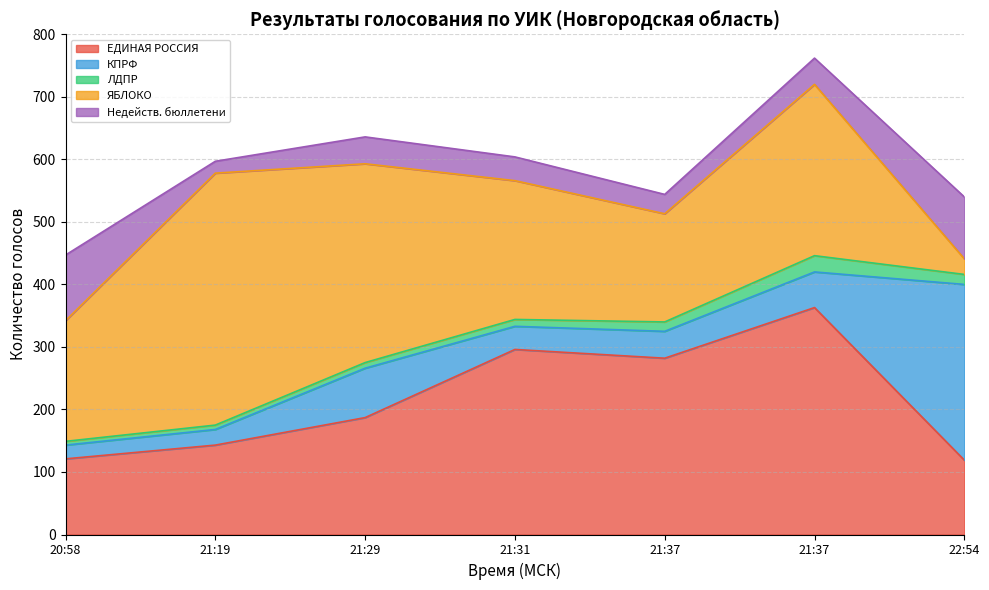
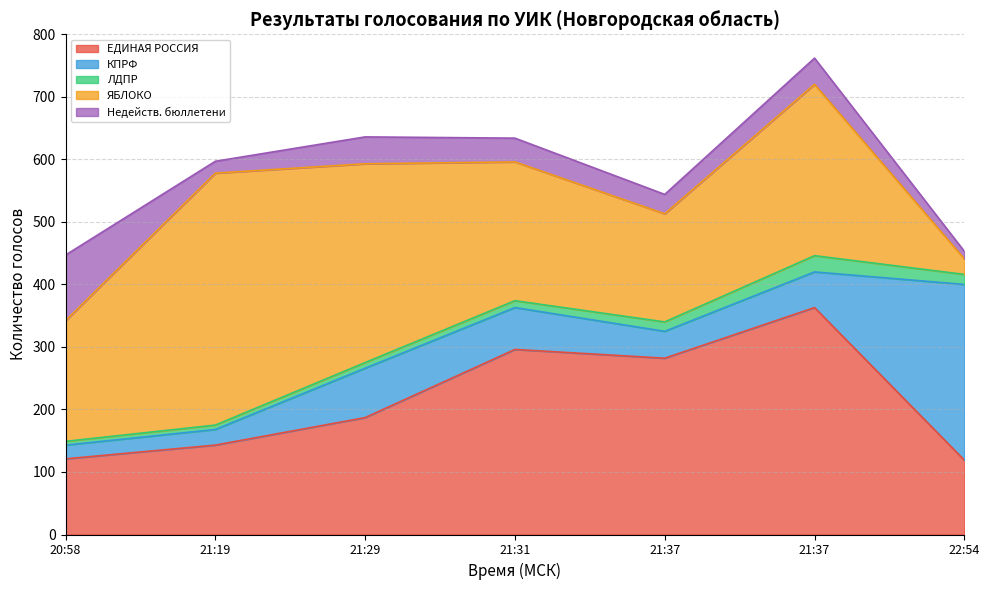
  {
    "ЕДИНАЯ РОССИЯ": {
      "20:58": 120,
      "21:19": 140,
      "21:29": 190,
      "21:31": 300,
      "22:54": 120
    },
    "КПРФ": {
      "20:58": 20,
      "21:19": 30,
      "21:29": 80,
-     "21:31": 40,
+     "21:31": 70,
      "22:54": 280
    },
    "ЛДПР": {
      "20:58": 10,
      "21:19": 10,
      "21:29": 10,
      "21:31": 10,
      "22:54": 20
    },
    "ЯБЛОКО": {
      "20:58": 190,
      "21:19": 400,
      "21:29": 320,
      "21:31": 220,
      "22:54": 30
    },
    "Недейств. бюллетени": {
      "20:58": 110,
      "21:19": 20,
      "21:29": 40,
      "21:31": 40,
-     "22:54": 100
+     "22:54": 10
    }
  }
